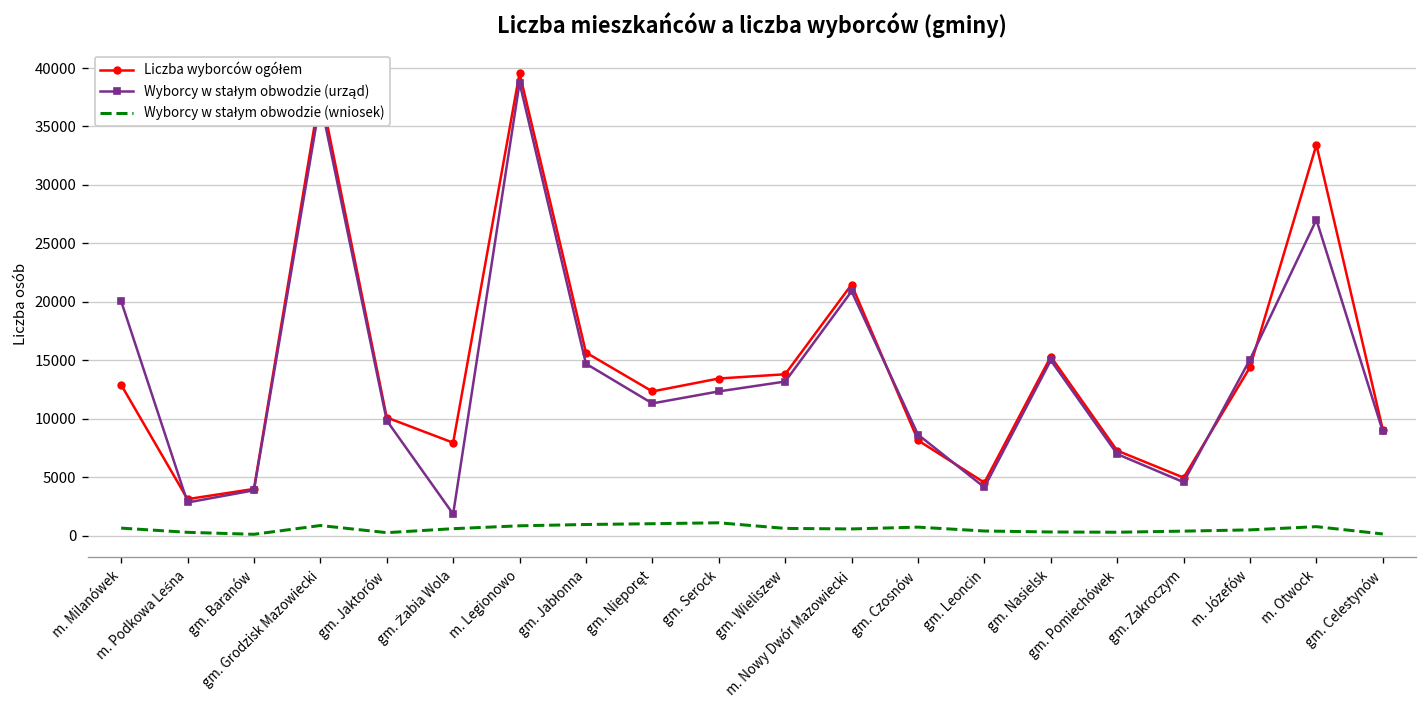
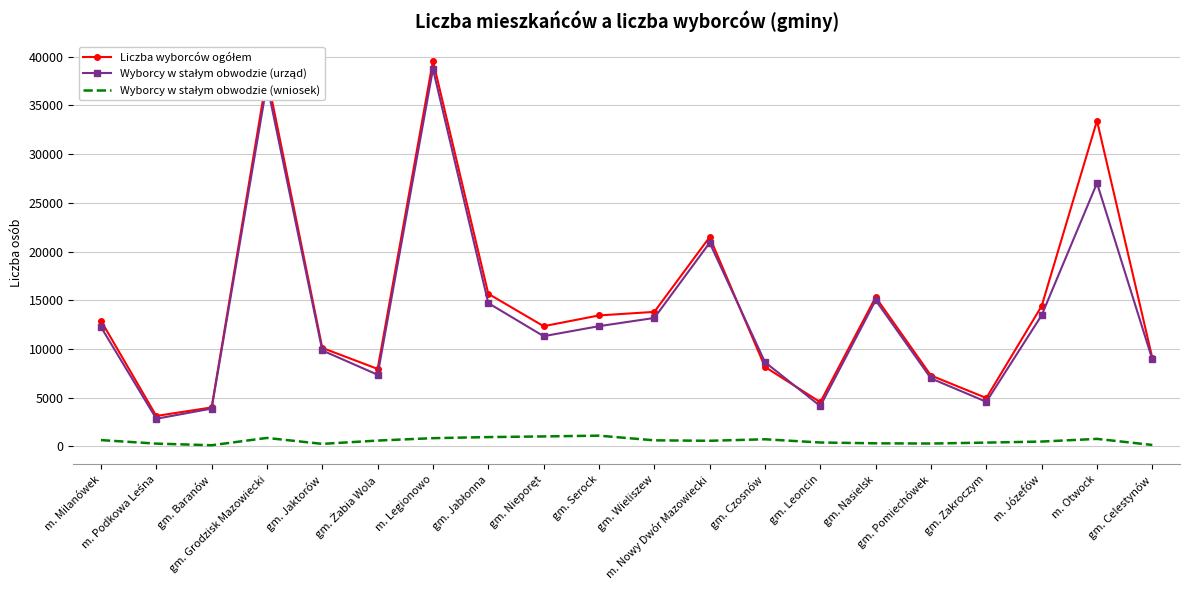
  {
    "Liczba wyborców ogółem": {
      "m. Milanówek": 13000,
      "m. Podkowa Leśna": 3000,
      "gm. Żabia Wola": 8000,
      "m. Legionowo": 40000,
      "gm. Jabłonna": 16000,
      "gm. Nieporęt": 12000,
      "gm. Serock": 13000,
      "gm. Wieliszew": 14000,
      "m. Nowy Dwór Mazowiecki": 21000,
      "gm. Czosnów": 8000,
      "gm. Leoncin": 5000,
      "gm. Nasielsk": 15000,
      "gm. Pomiechówek": 7000,
      "gm. Zakroczym": 5000,
      "m. Józefów": 14000,
      "m. Otwock": 33000
    },
    "Wyborcy w stałym obwodzie (urząd)": {
-     "m. Milanówek": 20000,
+     "m. Milanówek": 12000,
      "m. Podkowa Leśna": 3000,
-     "gm. Żabia Wola": 2000,
+     "gm. Żabia Wola": 7000,
      "m. Legionowo": 39000,
      "gm. Jabłonna": 15000,
      "gm. Nieporęt": 11000,
      "gm. Serock": 12000,
      "gm. Wieliszew": 13000,
      "m. Nowy Dwór Mazowiecki": 21000,
      "gm. Czosnów": 9000,
      "gm. Leoncin": 4000,
      "gm. Nasielsk": 15000,
      "gm. Pomiechówek": 7000,
      "gm. Zakroczym": 5000,
-     "m. Józefów": 15000,
+     "m. Józefów": 13000,
      "m. Otwock": 27000
    },
    "Wyborcy w stałym obwodzie (wniosek)": {
      "m. Milanówek": 1000,
      "m. Podkowa Leśna": 0,
      "gm. Baranów": 0,
      "gm. Grodzisk Mazowiecki": 1000,
      "gm. Jaktorów": 0,
      "gm. Żabia Wola": 1000,
      "m. Legionowo": 1000,
      "gm. Jabłonna": 1000,
      "gm. Nieporęt": 1000,
      "gm. Serock": 1000,
      "gm. Wieliszew": 1000,
      "m. Nowy Dwór Mazowiecki": 1000,
      "gm. Czosnów": 1000,
      "gm. Leoncin": 0,
      "gm. Nasielsk": 0,
      "gm. Pomiechówek": 0,
      "gm. Zakroczym": 0,
      "m. Józefów": 0,
      "m. Otwock": 1000,
      "gm. Celestynów": 0
    }
  }
